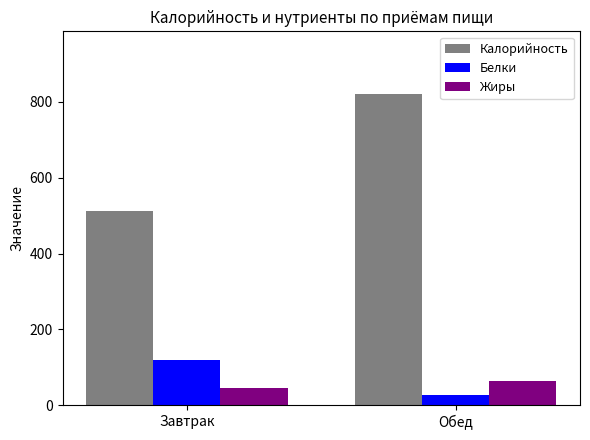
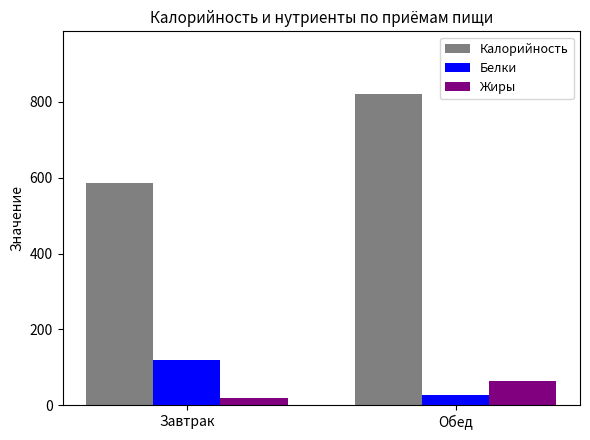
  {
    "Калорийность": {
-     "Завтрак": 510,
+     "Завтрак": 590,
      "Обед": 820
    },
    "Белки": {
      "Завтрак": 120,
      "Обед": 30
    },
    "Жиры": {
-     "Завтрак": 40,
+     "Завтрак": 20,
      "Обед": 60
    }
  }
